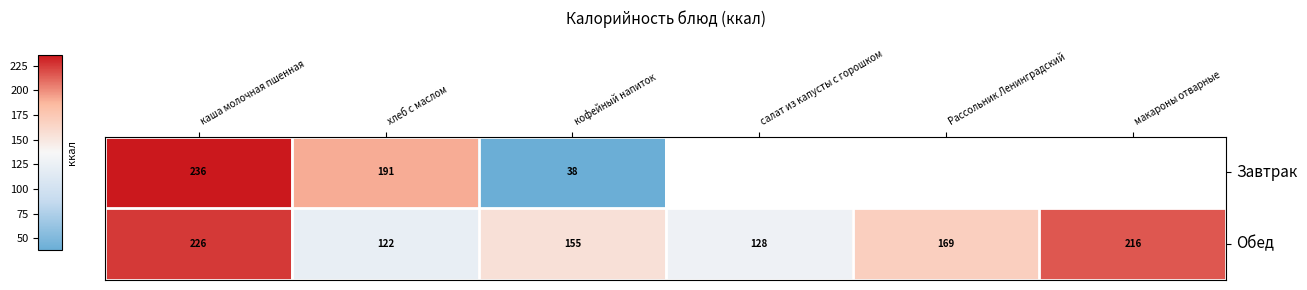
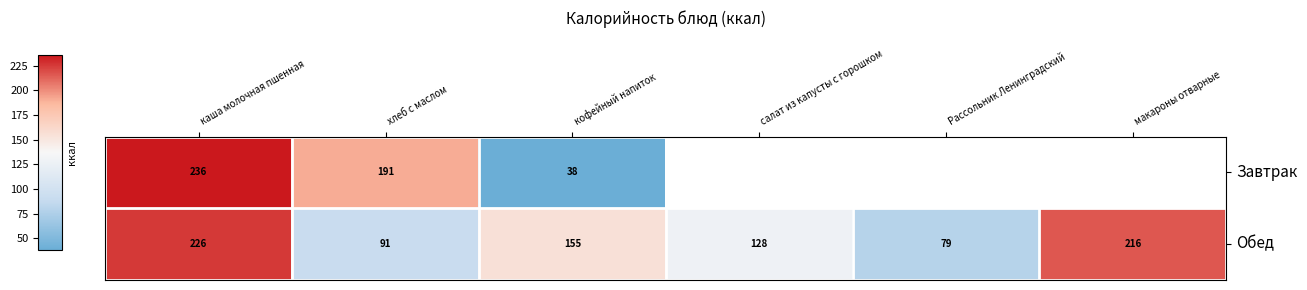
  {
    "Завтрак": {
      "каша молочная пшенная": 236,
      "хлеб с маслом": 191,
      "кофейный напиток": 38
    },
    "Обед": {
      "каша молочная пшенная": 226,
-     "хлеб с маслом": 122,
+     "хлеб с маслом": 91,
      "кофейный напиток": 155,
      "салат из капусты с горошком": 128,
-     "Рассольник Ленинградский": 169,
+     "Рассольник Ленинградский": 79,
      "макароны отварные": 216
    }
  }
